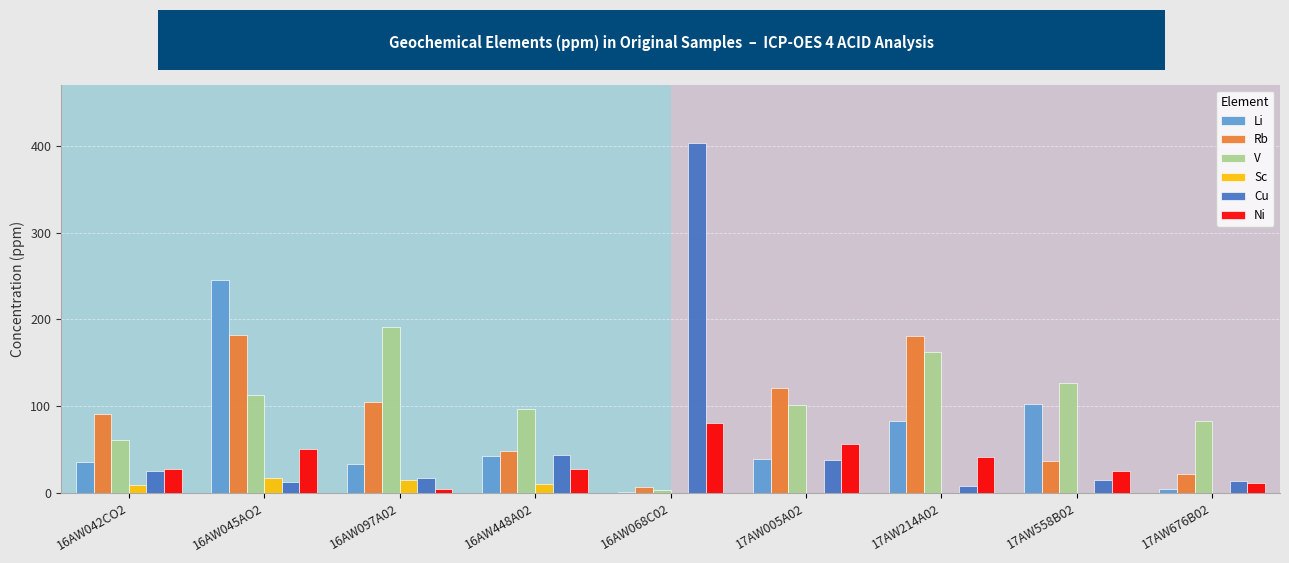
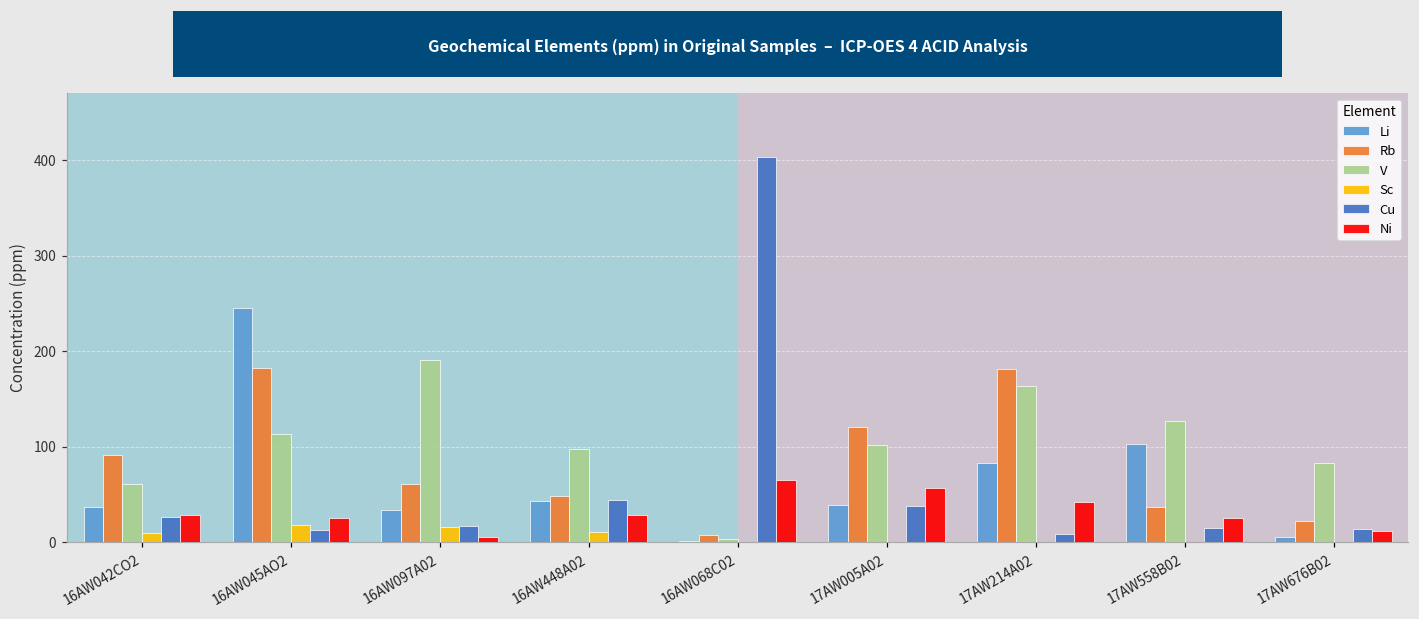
  {
    "Rb": {
      "16AW042CO2": 90,
      "16AW045AO2": 180,
-     "16AW097A02": 110,
+     "16AW097A02": 60,
      "16AW448A02": 50,
      "16AW068C02": 10,
      "17AW005A02": 120,
      "17AW214A02": 180,
      "17AW558B02": 40,
      "17AW676B02": 20
    },
    "V": {
      "16AW042CO2": 60,
      "16AW045AO2": 110,
      "16AW097A02": 190,
      "16AW448A02": 100,
      "16AW068C02": 0,
      "17AW005A02": 100,
      "17AW214A02": 160,
      "17AW558B02": 130,
      "17AW676B02": 80
    },
    "Sc": {
      "16AW042CO2": 10,
      "16AW045AO2": 20,
      "16AW097A02": 20,
      "16AW448A02": 10,
      "17AW005A02": 0,
      "17AW214A02": 0,
      "17AW558B02": 0,
      "17AW676B02": 0
    },
    "Ni": {
      "16AW042CO2": 30,
-     "16AW045AO2": 50,
+     "16AW045AO2": 30,
      "16AW097A02": 10,
      "16AW448A02": 30,
-     "16AW068C02": 80,
+     "16AW068C02": 70,
      "17AW005A02": 60,
      "17AW214A02": 40,
      "17AW558B02": 30,
      "17AW676B02": 10
    }
  }
